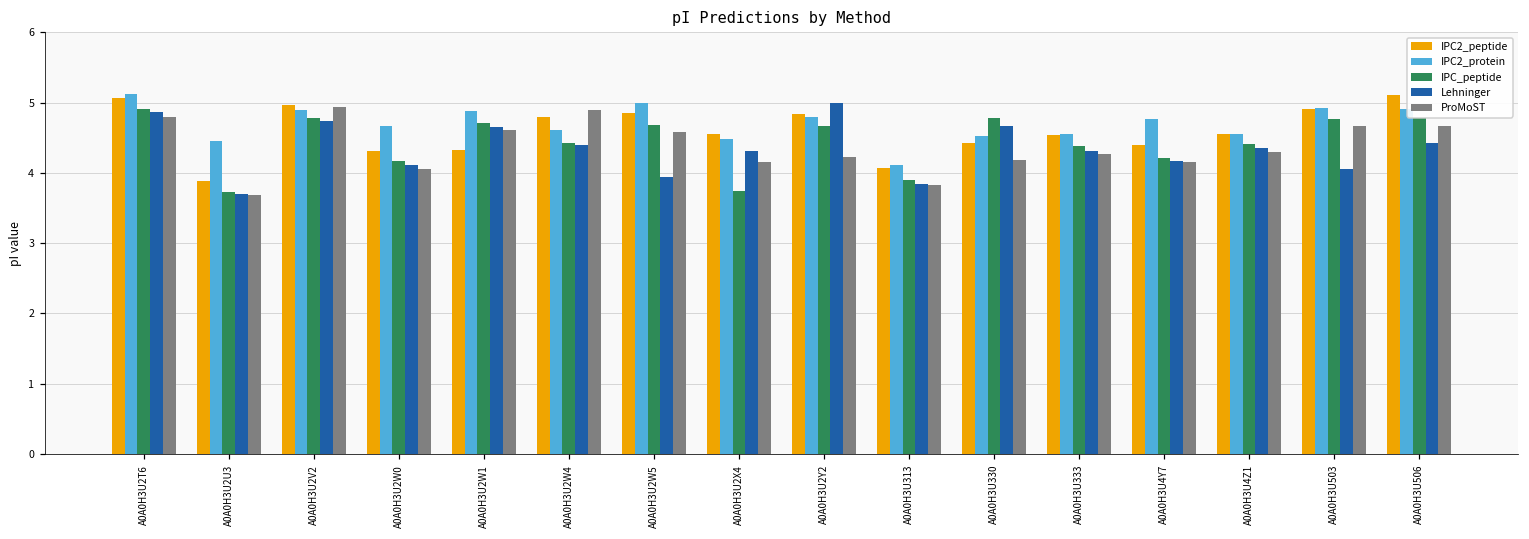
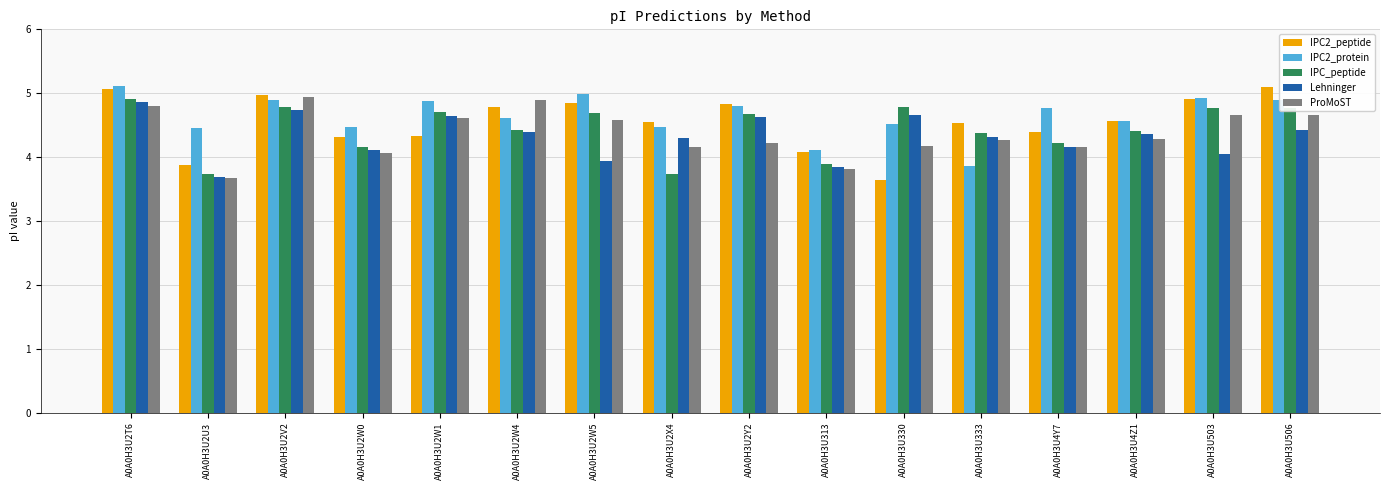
  {
    "IPC2_peptide": {
      "A0A0H3U2T6": 5.1,
      "A0A0H3U2U3": 3.9,
      "A0A0H3U2V2": 5.0,
      "A0A0H3U2W0": 4.3,
      "A0A0H3U2W1": 4.3,
      "A0A0H3U2W4": 4.8,
      "A0A0H3U2W5": 4.9,
      "A0A0H3U2X4": 4.5,
      "A0A0H3U2Y2": 4.8,
      "A0A0H3U313": 4.1,
-     "A0A0H3U330": 4.4,
+     "A0A0H3U330": 3.6,
      "A0A0H3U333": 4.5,
      "A0A0H3U4Y7": 4.4,
      "A0A0H3U4Z1": 4.6,
      "A0A0H3U503": 4.9,
      "A0A0H3U506": 5.1
    },
    "IPC2_protein": {
      "A0A0H3U2T6": 5.1,
      "A0A0H3U2U3": 4.5,
      "A0A0H3U2V2": 4.9,
-     "A0A0H3U2W0": 4.7,
+     "A0A0H3U2W0": 4.5,
      "A0A0H3U2W1": 4.9,
      "A0A0H3U2W4": 4.6,
      "A0A0H3U2W5": 5.0,
      "A0A0H3U2X4": 4.5,
      "A0A0H3U2Y2": 4.8,
      "A0A0H3U313": 4.1,
      "A0A0H3U330": 4.5,
-     "A0A0H3U333": 4.5,
+     "A0A0H3U333": 3.9,
      "A0A0H3U4Y7": 4.8,
      "A0A0H3U4Z1": 4.6,
      "A0A0H3U503": 4.9,
      "A0A0H3U506": 4.9
    },
    "IPC_peptide": {
      "A0A0H3U2T6": 4.9,
      "A0A0H3U2U3": 3.7,
      "A0A0H3U2V2": 4.8,
      "A0A0H3U2W0": 4.2,
      "A0A0H3U2W1": 4.7,
      "A0A0H3U2W4": 4.4,
      "A0A0H3U2W5": 4.7,
      "A0A0H3U2X4": 3.7,
      "A0A0H3U2Y2": 4.7,
      "A0A0H3U313": 3.9,
      "A0A0H3U330": 4.8,
      "A0A0H3U333": 4.4,
      "A0A0H3U4Y7": 4.2,
      "A0A0H3U4Z1": 4.4,
      "A0A0H3U503": 4.8
    },
    "Lehninger": {
      "A0A0H3U2T6": 4.9,
      "A0A0H3U2U3": 3.7,
      "A0A0H3U2V2": 4.7,
      "A0A0H3U2W0": 4.1,
      "A0A0H3U2W1": 4.6,
      "A0A0H3U2W4": 4.4,
      "A0A0H3U2W5": 3.9,
      "A0A0H3U2X4": 4.3,
-     "A0A0H3U2Y2": 5.0,
+     "A0A0H3U2Y2": 4.6,
      "A0A0H3U313": 3.8,
      "A0A0H3U330": 4.7,
      "A0A0H3U333": 4.3,
      "A0A0H3U4Y7": 4.2,
      "A0A0H3U4Z1": 4.4,
      "A0A0H3U503": 4.0,
      "A0A0H3U506": 4.4
    },
    "ProMoST": {
      "A0A0H3U2T6": 4.8,
      "A0A0H3U2U3": 3.7,
      "A0A0H3U2V2": 4.9,
      "A0A0H3U2W0": 4.1,
      "A0A0H3U2W1": 4.6,
      "A0A0H3U2W4": 4.9,
      "A0A0H3U2W5": 4.6,
      "A0A0H3U2X4": 4.2,
      "A0A0H3U2Y2": 4.2,
      "A0A0H3U313": 3.8,
      "A0A0H3U330": 4.2,
      "A0A0H3U333": 4.3,
      "A0A0H3U4Y7": 4.2,
      "A0A0H3U4Z1": 4.3,
      "A0A0H3U503": 4.7,
      "A0A0H3U506": 4.7
    }
  }
